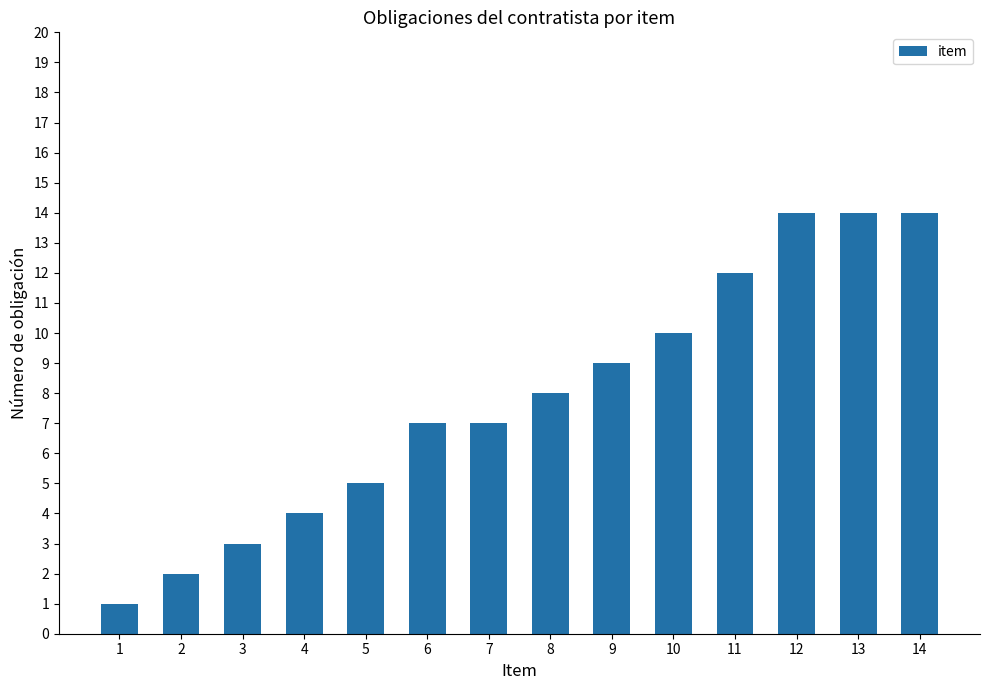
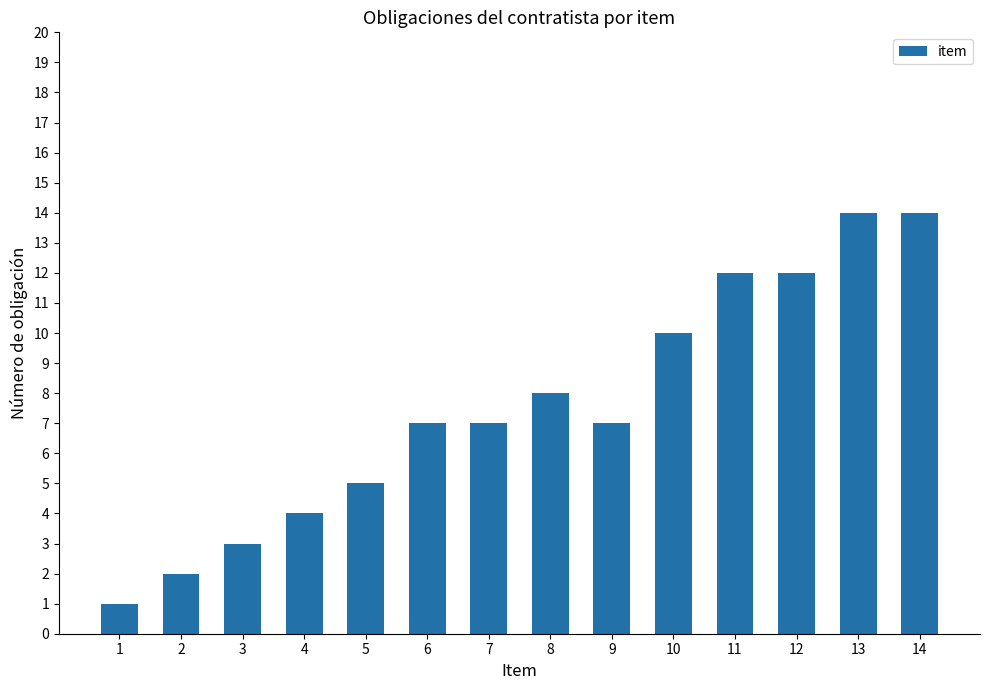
  {
    "1": 1,
    "2": 2,
    "3": 3,
    "4": 4,
    "5": 5,
    "6": 7,
    "7": 7,
    "8": 8,
-   "9": 9,
+   "9": 7,
    "10": 10,
    "11": 12,
-   "12": 14,
+   "12": 12,
    "13": 14,
    "14": 14
  }
